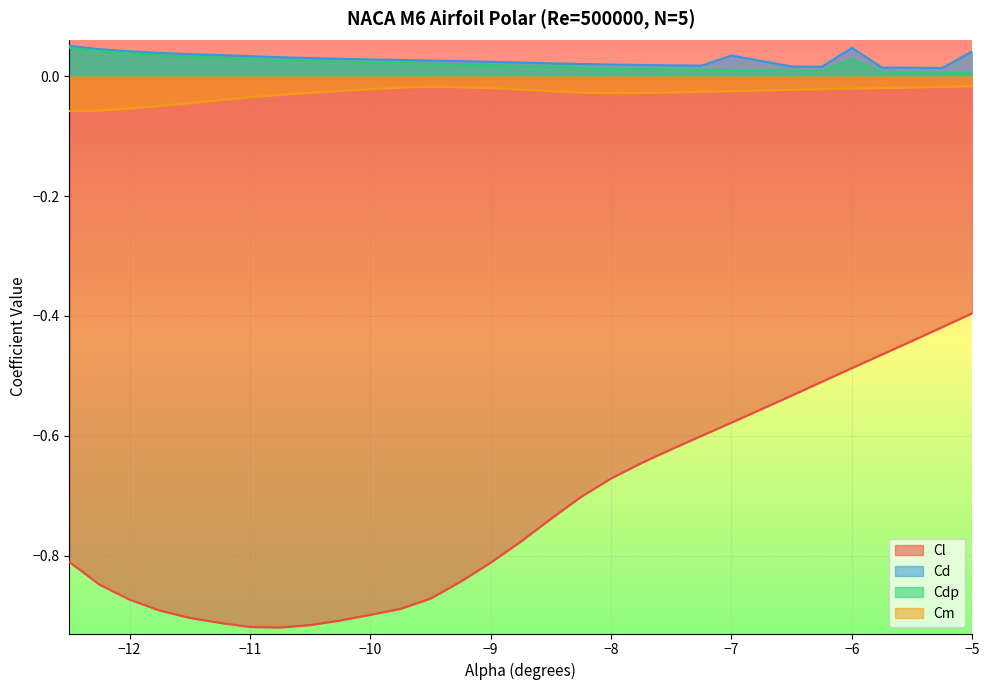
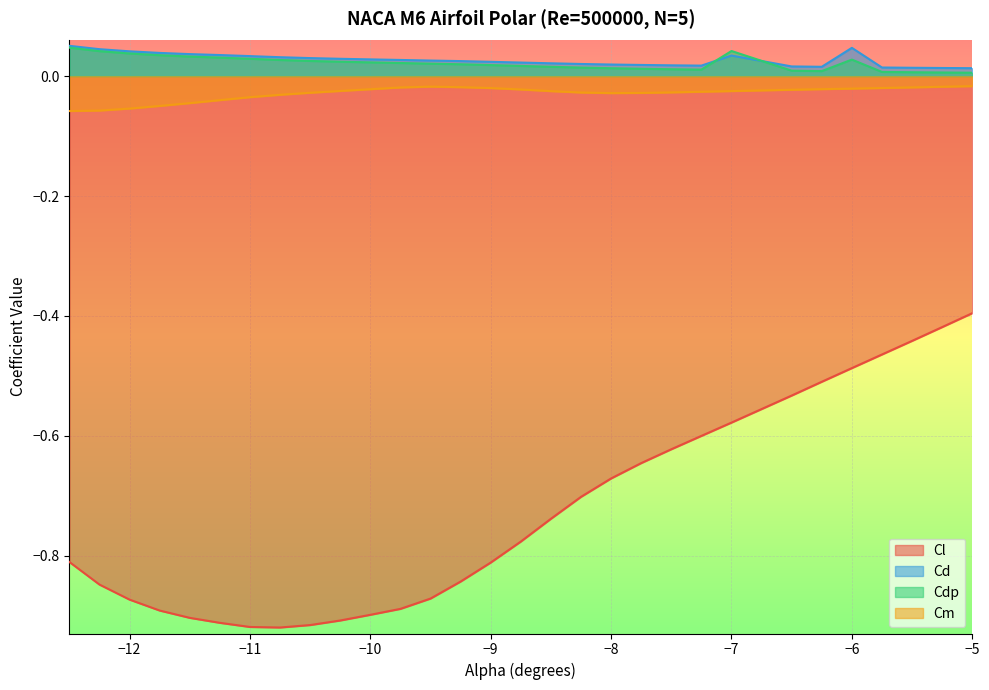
  {
    "Cd": {
      "−11": 0.03,
      "−10": 0.03,
      "−9": 0.02,
      "−8": 0.02,
      "−7": 0.03,
      "−6": 0.05,
-     "−5": 0.04
+     "−5": 0.01
    },
    "Cdp": {
      "−11": 0.03,
      "−10": 0.02,
      "−9": 0.02,
      "−8": 0.01,
-     "−7": 0.01,
+     "−7": 0.04,
      "−6": 0.03,
      "−5": 0.01
    }
  }
